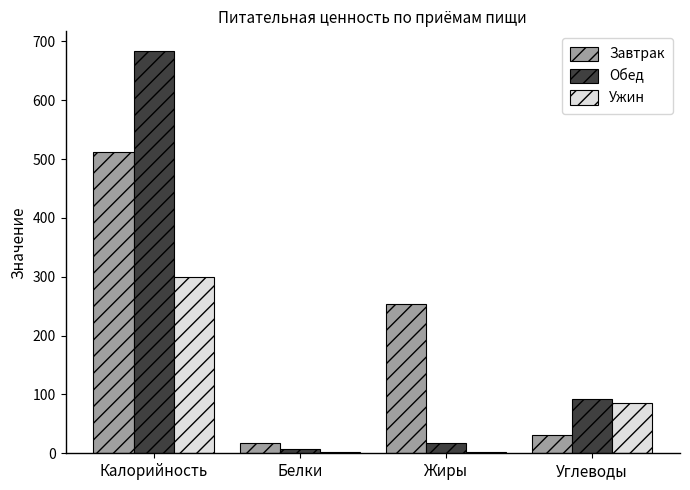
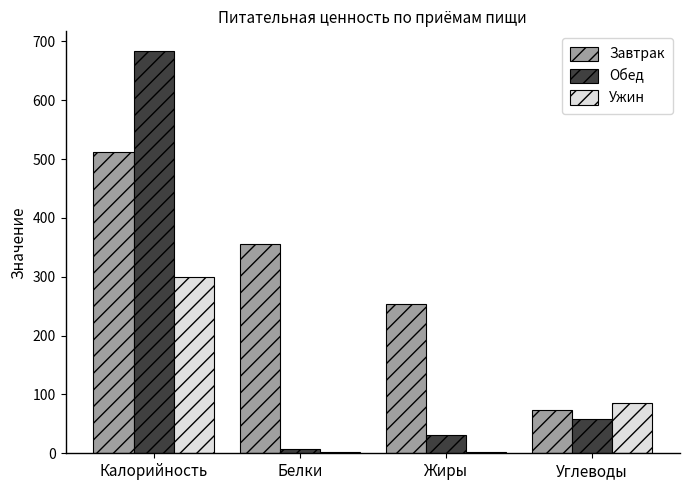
  {
    "Завтрак": {
      "Калорийность": 510,
-     "Белки": 20,
+     "Белки": 360,
      "Жиры": 250,
-     "Углеводы": 30
+     "Углеводы": 70
    },
    "Обед": {
      "Калорийность": 680,
      "Белки": 10,
-     "Жиры": 20,
-     "Углеводы": 90
+     "Жиры": 30,
+     "Углеводы": 60
    },
    "Ужин": {
      "Калорийность": 300,
      "Углеводы": 90
    }
  }
